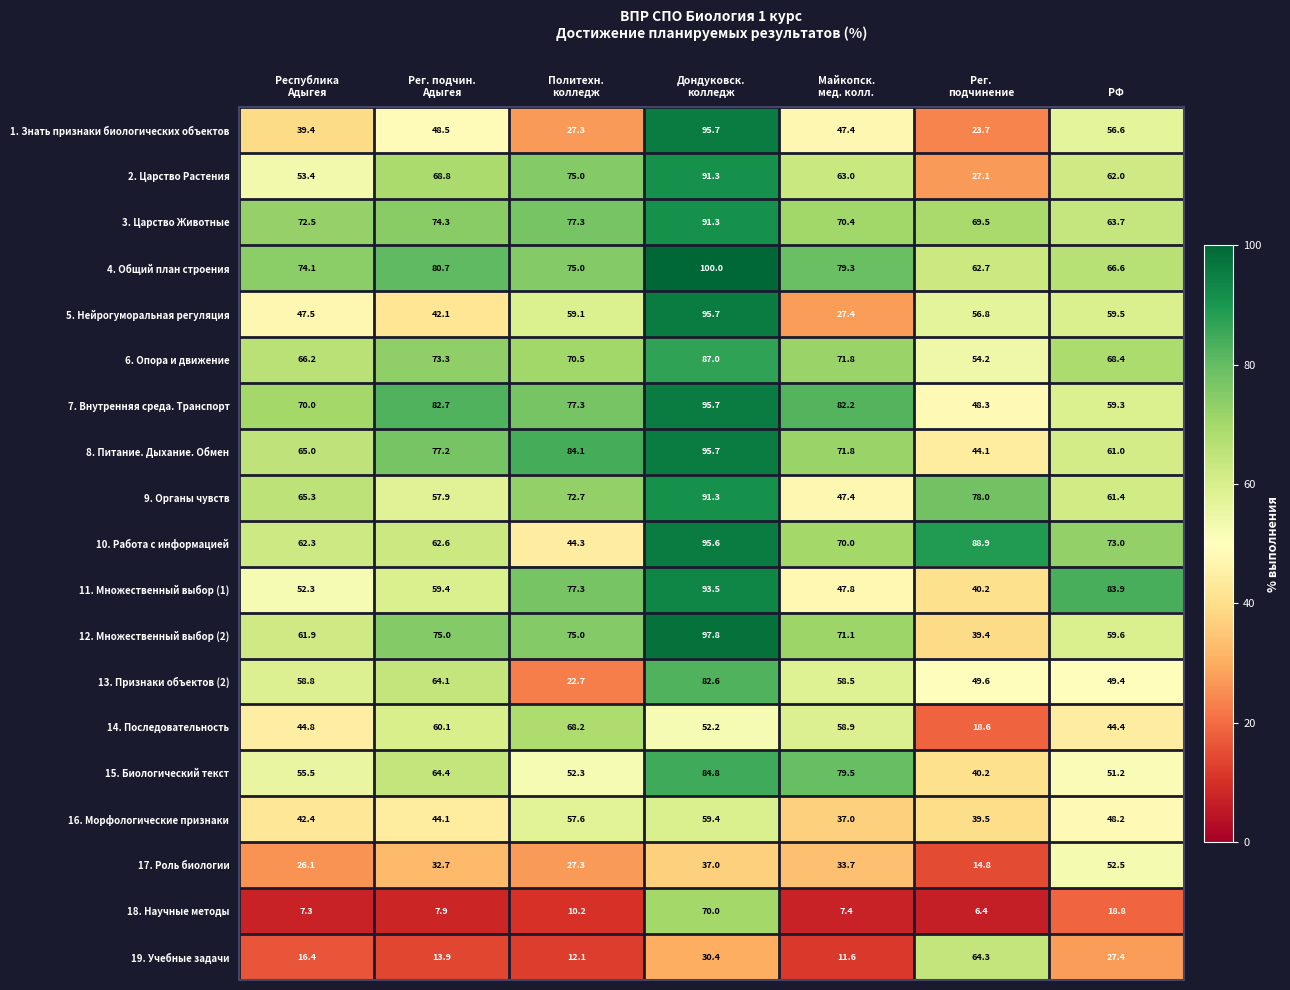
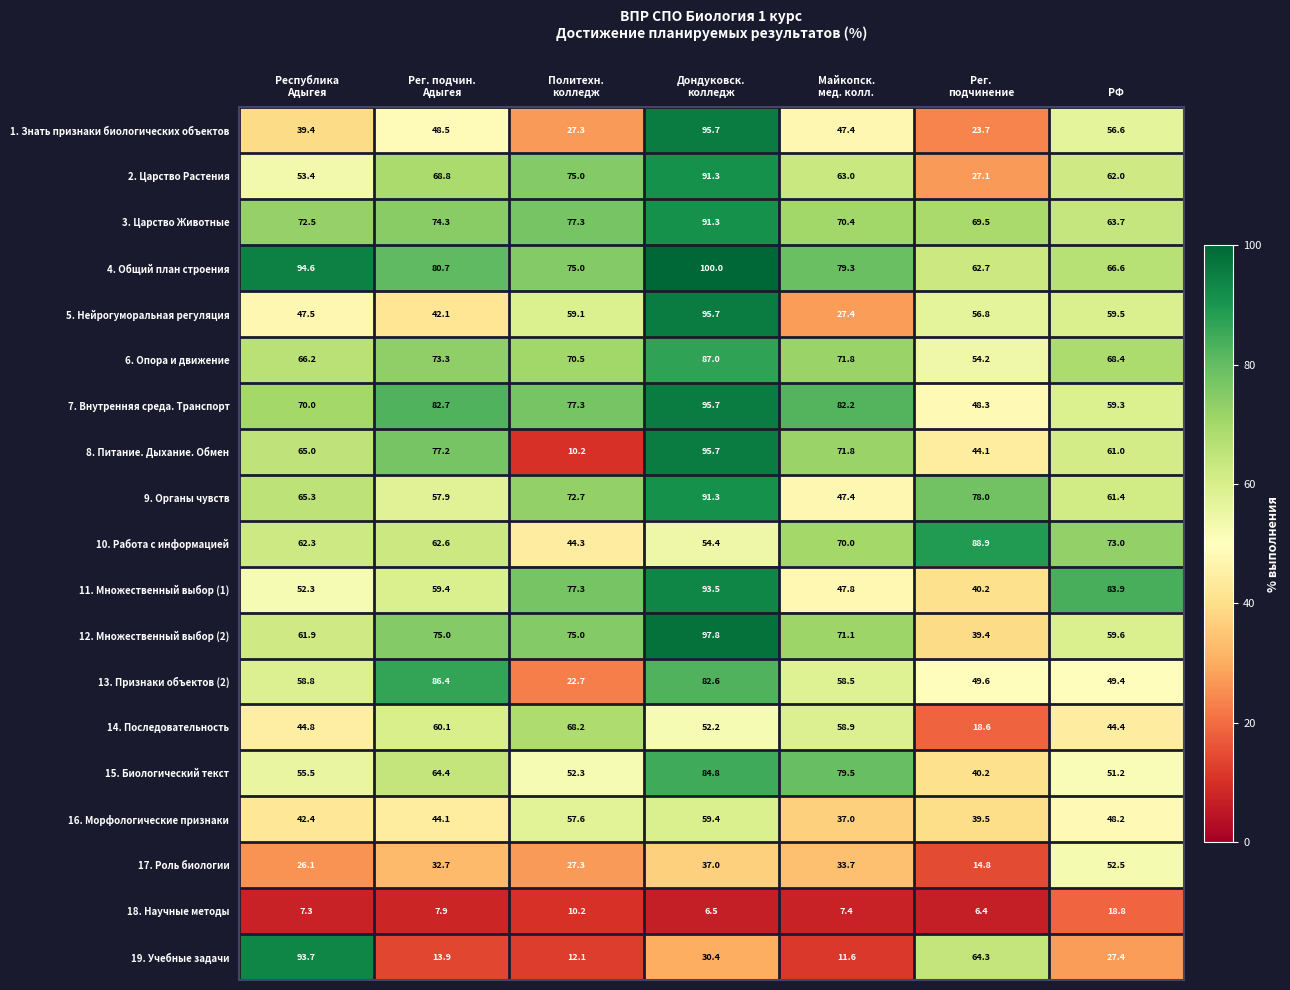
  {
    "1. Знать признаки биологических объектов": {
      "Республика Адыгея": 39.4,
      "Рег. подчин. Адыгея": 48.5,
      "Политехн. колледж": 27.3,
      "Дондуковск. колледж": 95.7,
      "Майкопск. мед. колл.": 47.4,
      "Рег. подчинение": 23.7,
      "РФ": 56.6
    },
    "2. Царство Растения": {
      "Республика Адыгея": 53.4,
      "Рег. подчин. Адыгея": 68.8,
      "Политехн. колледж": 75.0,
      "Дондуковск. колледж": 91.3,
      "Майкопск. мед. колл.": 63.0,
      "Рег. подчинение": 27.1,
      "РФ": 62.0
    },
    "3. Царство Животные": {
      "Республика Адыгея": 72.5,
      "Рег. подчин. Адыгея": 74.3,
      "Политехн. колледж": 77.3,
      "Дондуковск. колледж": 91.3,
      "Майкопск. мед. колл.": 70.4,
      "Рег. подчинение": 69.5,
      "РФ": 63.7
    },
    "4. Общий план строения": {
-     "Республика Адыгея": 74.1,
+     "Республика Адыгея": 94.6,
      "Рег. подчин. Адыгея": 80.7,
      "Политехн. колледж": 75.0,
      "Дондуковск. колледж": 100.0,
      "Майкопск. мед. колл.": 79.3,
      "Рег. подчинение": 62.7,
      "РФ": 66.6
    },
    "5. Нейрогуморальная регуляция": {
      "Республика Адыгея": 47.5,
      "Рег. подчин. Адыгея": 42.1,
      "Политехн. колледж": 59.1,
      "Дондуковск. колледж": 95.7,
      "Майкопск. мед. колл.": 27.4,
      "Рег. подчинение": 56.8,
      "РФ": 59.5
    },
    "6. Опора и движение": {
      "Республика Адыгея": 66.2,
      "Рег. подчин. Адыгея": 73.3,
      "Политехн. колледж": 70.5,
      "Дондуковск. колледж": 87.0,
      "Майкопск. мед. колл.": 71.8,
      "Рег. подчинение": 54.2,
      "РФ": 68.4
    },
    "7. Внутренняя среда. Транспорт": {
      "Республика Адыгея": 70.0,
      "Рег. подчин. Адыгея": 82.7,
      "Политехн. колледж": 77.3,
      "Дондуковск. колледж": 95.7,
      "Майкопск. мед. колл.": 82.2,
      "Рег. подчинение": 48.3,
      "РФ": 59.3
    },
    "8. Питание. Дыхание. Обмен": {
      "Республика Адыгея": 65.0,
      "Рег. подчин. Адыгея": 77.2,
-     "Политехн. колледж": 84.1,
+     "Политехн. колледж": 10.2,
      "Дондуковск. колледж": 95.7,
      "Майкопск. мед. колл.": 71.8,
      "Рег. подчинение": 44.1,
      "РФ": 61.0
    },
    "9. Органы чувств": {
      "Республика Адыгея": 65.3,
      "Рег. подчин. Адыгея": 57.9,
      "Политехн. колледж": 72.7,
      "Дондуковск. колледж": 91.3,
      "Майкопск. мед. колл.": 47.4,
      "Рег. подчинение": 78.0,
      "РФ": 61.4
    },
    "10. Работа с информацией": {
      "Республика Адыгея": 62.3,
      "Рег. подчин. Адыгея": 62.6,
      "Политехн. колледж": 44.3,
-     "Дондуковск. колледж": 95.6,
+     "Дондуковск. колледж": 54.4,
      "Майкопск. мед. колл.": 70.0,
      "Рег. подчинение": 88.9,
      "РФ": 73.0
    },
    "11. Множественный выбор (1)": {
      "Республика Адыгея": 52.3,
      "Рег. подчин. Адыгея": 59.4,
      "Политехн. колледж": 77.3,
      "Дондуковск. колледж": 93.5,
      "Майкопск. мед. колл.": 47.8,
      "Рег. подчинение": 40.2,
      "РФ": 83.9
    },
    "12. Множественный выбор (2)": {
      "Республика Адыгея": 61.9,
      "Рег. подчин. Адыгея": 75.0,
      "Политехн. колледж": 75.0,
      "Дондуковск. колледж": 97.8,
      "Майкопск. мед. колл.": 71.1,
      "Рег. подчинение": 39.4,
      "РФ": 59.6
    },
    "13. Признаки объектов (2)": {
      "Республика Адыгея": 58.8,
-     "Рег. подчин. Адыгея": 64.1,
+     "Рег. подчин. Адыгея": 86.4,
      "Политехн. колледж": 22.7,
      "Дондуковск. колледж": 82.6,
      "Майкопск. мед. колл.": 58.5,
      "Рег. подчинение": 49.6,
      "РФ": 49.4
    },
    "14. Последовательность": {
      "Республика Адыгея": 44.8,
      "Рег. подчин. Адыгея": 60.1,
      "Политехн. колледж": 68.2,
      "Дондуковск. колледж": 52.2,
      "Майкопск. мед. колл.": 58.9,
      "Рег. подчинение": 18.6,
      "РФ": 44.4
    },
    "15. Биологический текст": {
      "Республика Адыгея": 55.5,
      "Рег. подчин. Адыгея": 64.4,
      "Политехн. колледж": 52.3,
      "Дондуковск. колледж": 84.8,
      "Майкопск. мед. колл.": 79.5,
      "Рег. подчинение": 40.2,
      "РФ": 51.2
    },
    "16. Морфологические признаки": {
      "Республика Адыгея": 42.4,
      "Рег. подчин. Адыгея": 44.1,
      "Политехн. колледж": 57.6,
      "Дондуковск. колледж": 59.4,
      "Майкопск. мед. колл.": 37.0,
      "Рег. подчинение": 39.5,
      "РФ": 48.2
    },
    "17. Роль биологии": {
      "Республика Адыгея": 26.1,
      "Рег. подчин. Адыгея": 32.7,
      "Политехн. колледж": 27.3,
      "Дондуковск. колледж": 37.0,
      "Майкопск. мед. колл.": 33.7,
      "Рег. подчинение": 14.8,
      "РФ": 52.5
    },
    "18. Научные методы": {
      "Республика Адыгея": 7.3,
      "Рег. подчин. Адыгея": 7.9,
      "Политехн. колледж": 10.2,
-     "Дондуковск. колледж": 70.0,
+     "Дондуковск. колледж": 6.5,
      "Майкопск. мед. колл.": 7.4,
      "Рег. подчинение": 6.4,
      "РФ": 18.8
    },
    "19. Учебные задачи": {
-     "Республика Адыгея": 16.4,
+     "Республика Адыгея": 93.7,
      "Рег. подчин. Адыгея": 13.9,
      "Политехн. колледж": 12.1,
      "Дондуковск. колледж": 30.4,
      "Майкопск. мед. колл.": 11.6,
      "Рег. подчинение": 64.3,
      "РФ": 27.4
    }
  }
